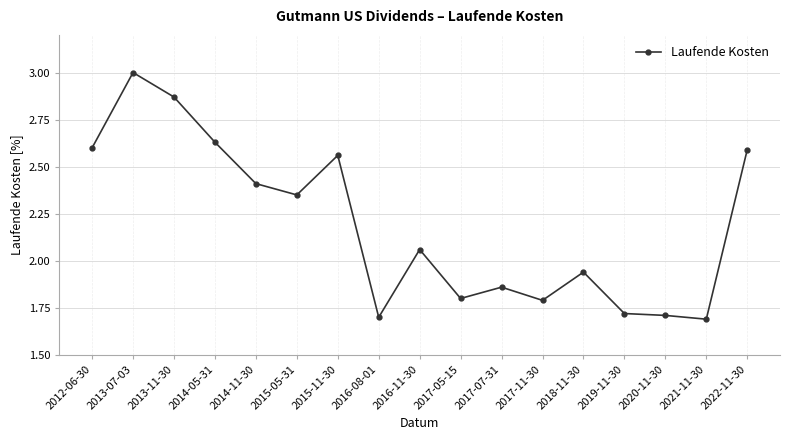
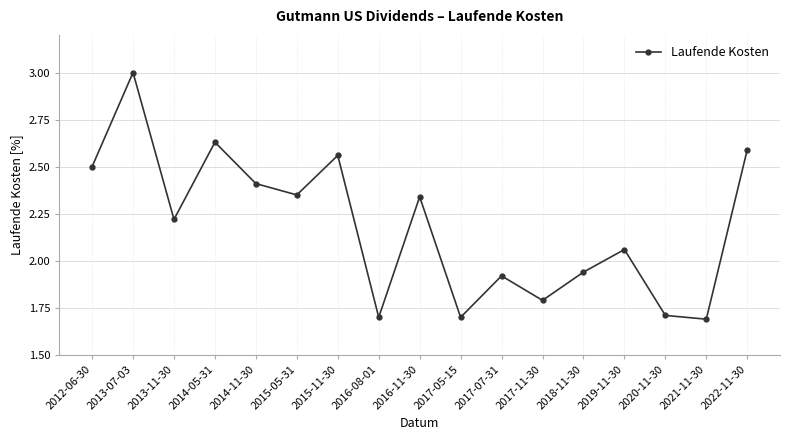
  {
-   "2012-06-30": 2.6,
+   "2012-06-30": 2.5,
    "2013-07-03": 3.00,
-   "2013-11-30": 2.87,
+   "2013-11-30": 2.22,
    "2014-05-31": 2.63,
    "2014-11-30": 2.41,
    "2015-05-31": 2.35,
    "2015-11-30": 2.56,
    "2016-08-01": 1.70,
-   "2016-11-30": 2.06,
-   "2017-05-15": 1.8,
-   "2017-07-31": 1.86,
+   "2016-11-30": 2.34,
+   "2017-05-15": 1.7,
+   "2017-07-31": 1.92,
    "2017-11-30": 1.79,
    "2018-11-30": 1.94,
-   "2019-11-30": 1.72,
+   "2019-11-30": 2.06,
    "2020-11-30": 1.71,
    "2021-11-30": 1.69,
    "2022-11-30": 2.59
  }
